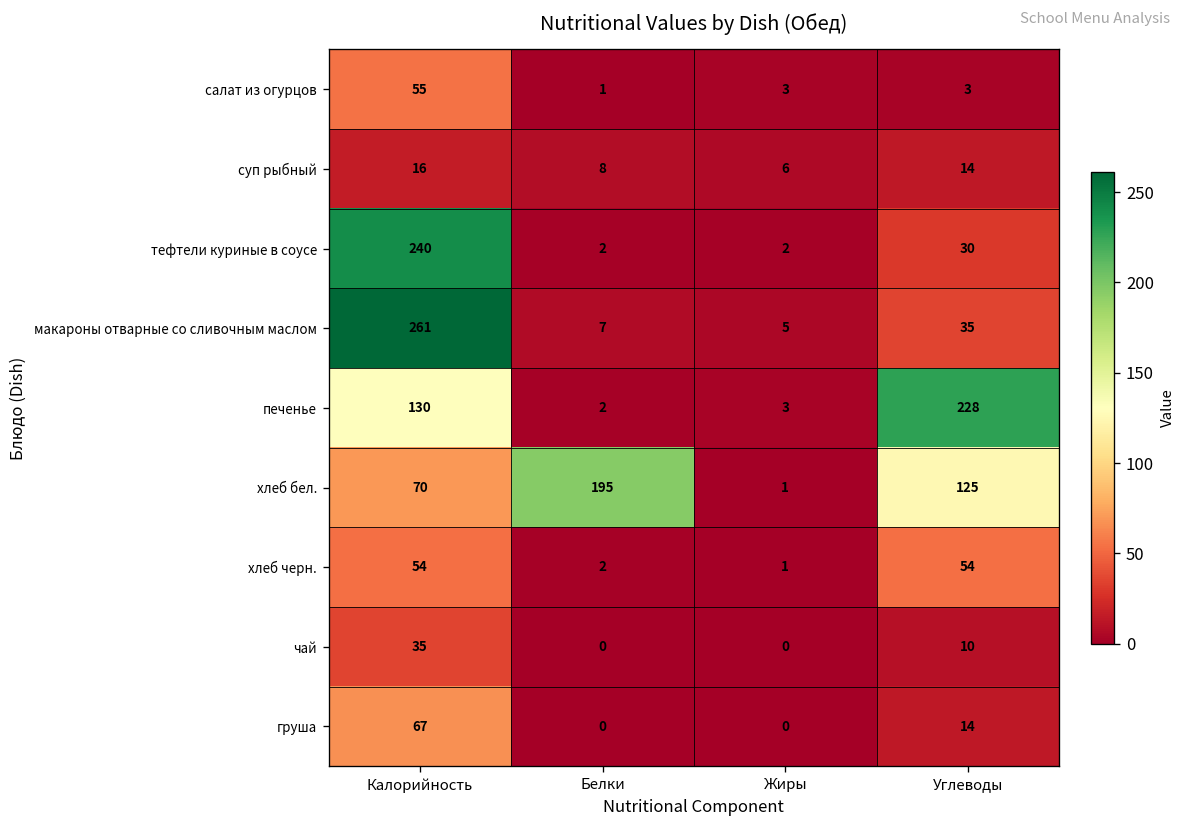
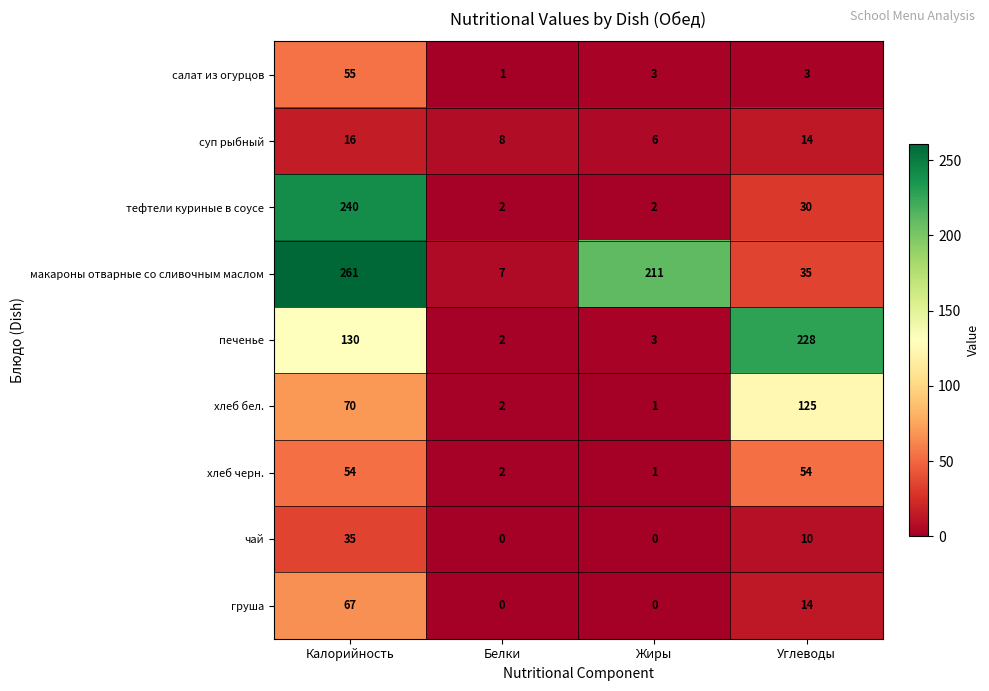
  {
    "салат из огурцов": {
      "Калорийность": 55,
      "Белки": 1,
      "Жиры": 3,
      "Углеводы": 3
    },
    "суп рыбный": {
      "Калорийность": 16,
      "Белки": 8,
      "Жиры": 6,
      "Углеводы": 14
    },
    "тефтели куриные в соусе": {
      "Калорийность": 240,
      "Белки": 2,
      "Жиры": 2,
      "Углеводы": 30
    },
    "макароны отварные со сливочным маслом": {
      "Калорийность": 261,
      "Белки": 7,
-     "Жиры": 5,
+     "Жиры": 211,
      "Углеводы": 35
    },
    "печенье": {
      "Калорийность": 130,
      "Белки": 2,
      "Жиры": 3,
      "Углеводы": 228
    },
    "хлеб бел.": {
      "Калорийность": 70,
-     "Белки": 195,
+     "Белки": 2,
      "Жиры": 1,
      "Углеводы": 125
    },
    "хлеб черн.": {
      "Калорийность": 54,
      "Белки": 2,
      "Жиры": 1,
      "Углеводы": 54
    },
    "чай": {
      "Калорийность": 35,
      "Белки": 0,
      "Жиры": 0,
      "Углеводы": 10
    },
    "груша": {
      "Калорийность": 67,
      "Белки": 0,
      "Жиры": 0,
      "Углеводы": 14
    }
  }
